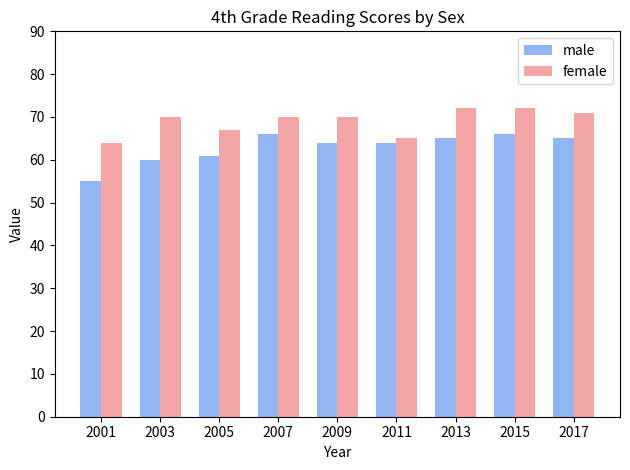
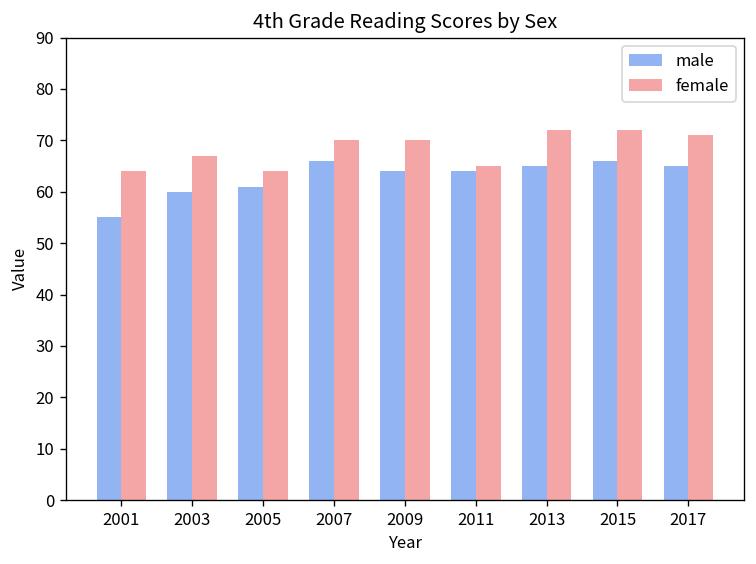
  {
    "male": {
      "2001": 55,
      "2003": 60,
      "2005": 61,
      "2007": 66,
      "2009": 64,
      "2011": 64,
      "2013": 65,
      "2015": 66,
      "2017": 65
    },
    "female": {
      "2001": 64,
-     "2003": 70,
-     "2005": 67,
+     "2003": 67,
+     "2005": 64,
      "2007": 70,
      "2009": 70,
      "2011": 65,
      "2013": 72,
      "2015": 72,
      "2017": 71
    }
  }
